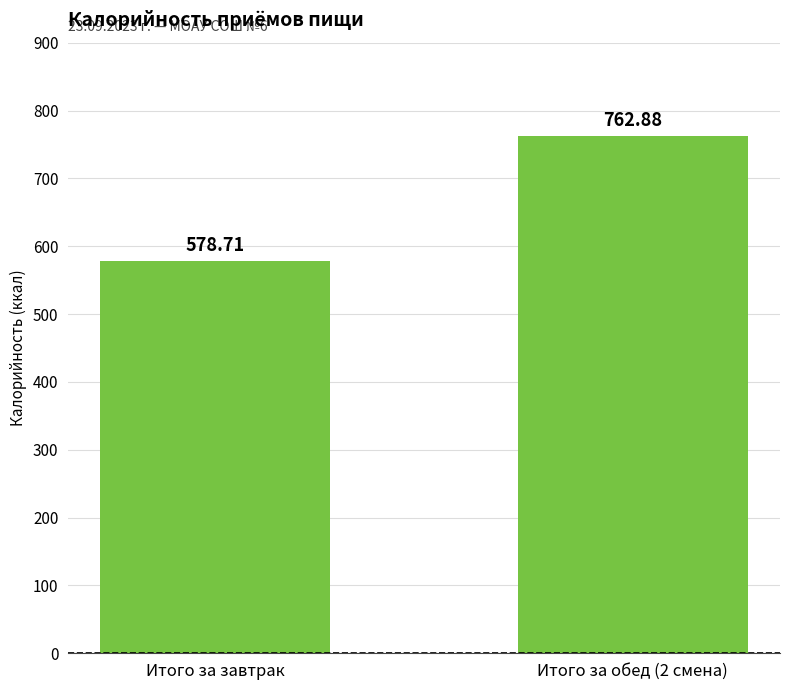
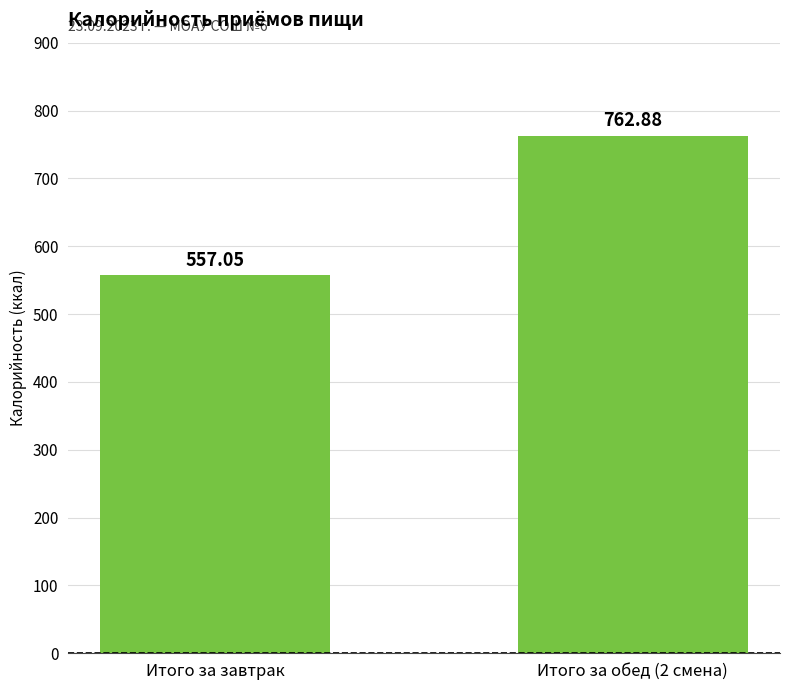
  {
-   "Итого за завтрак": 578.71,
+   "Итого за завтрак": 557.05,
    "Итого за обед (2 смена)": 762.88
  }
